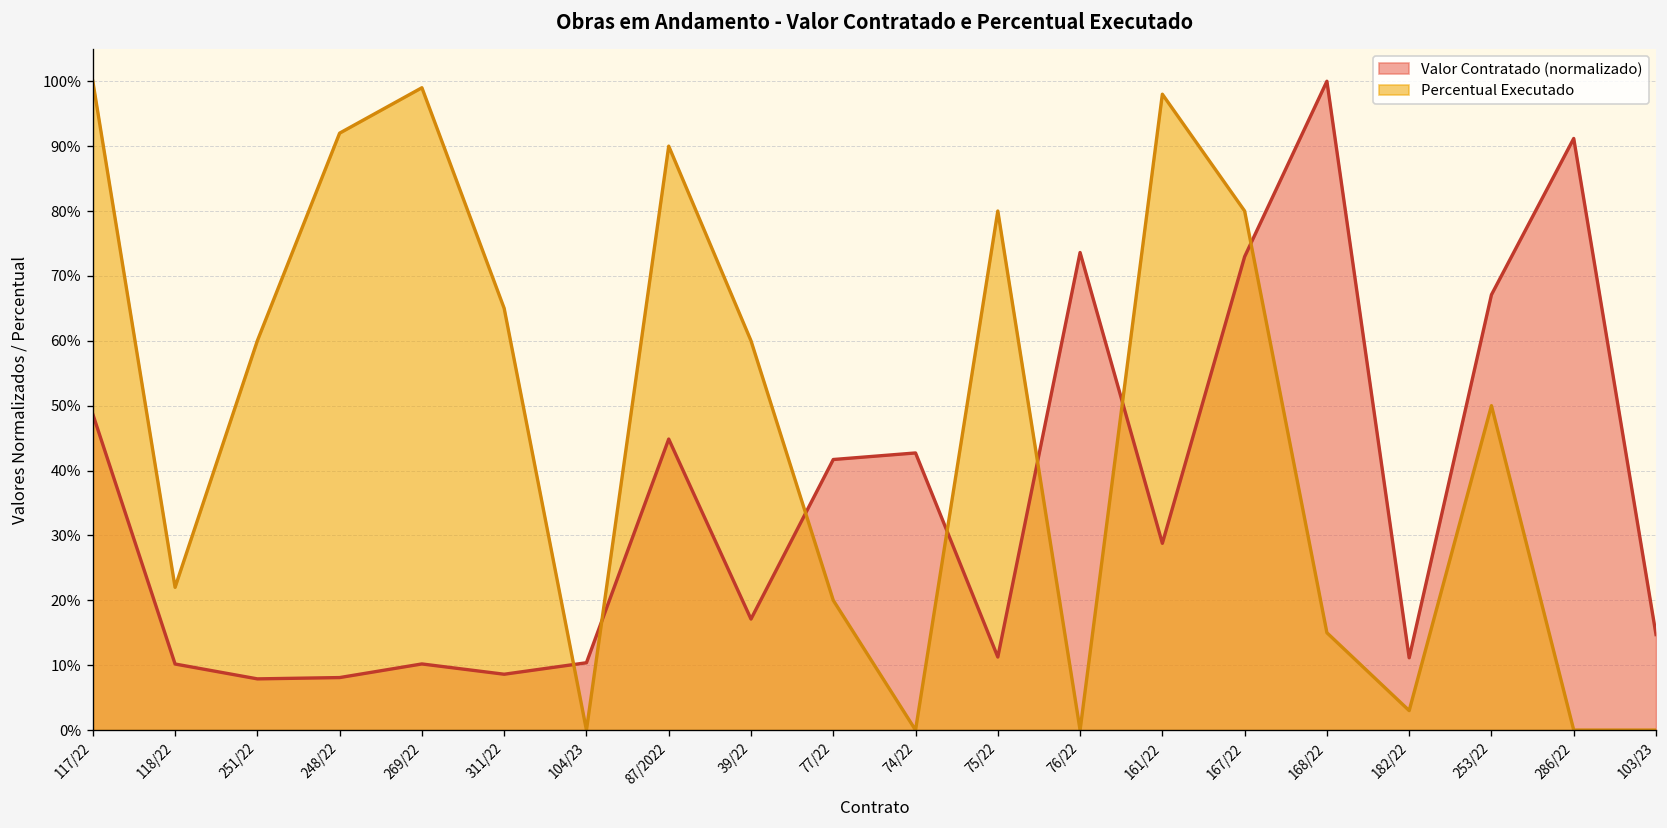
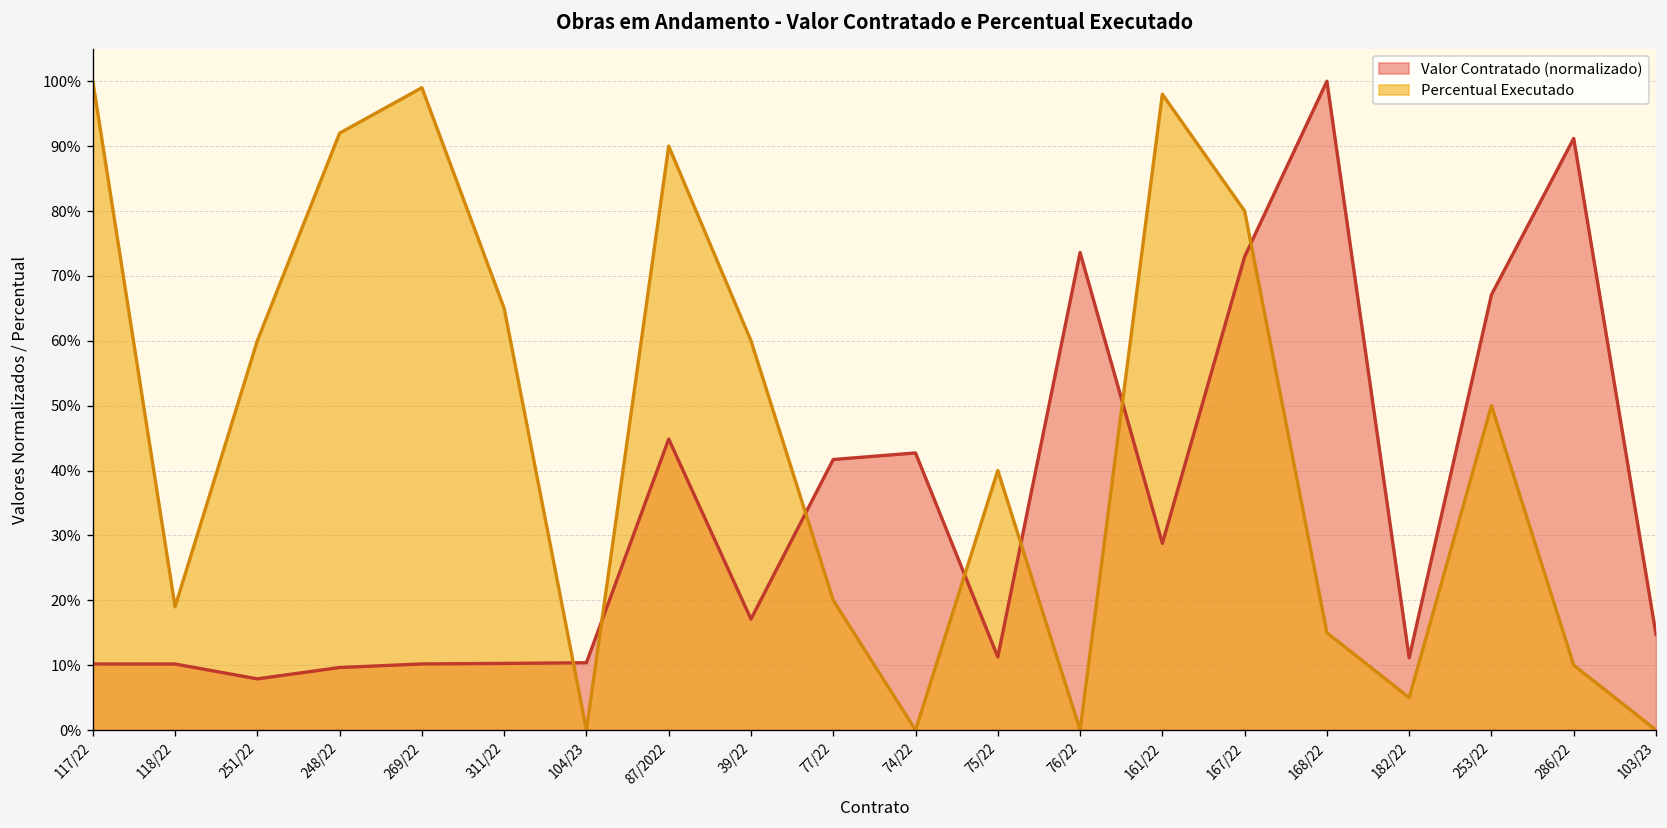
  {
    "Valor Contratado (normalizado)": {
-     "117/22": "49%",
+     "117/22": "10%",
      "118/22": "10%",
      "251/22": "8%",
-     "248/22": "8%",
+     "248/22": "10%",
      "269/22": "10%",
-     "311/22": "9%",
+     "311/22": "10%",
      "104/23": "10%",
      "87/2022": "45%",
      "39/22": "17%",
      "77/22": "42%",
      "74/22": "43%",
      "75/22": "11%",
      "76/22": "74%",
      "161/22": "29%",
      "167/22": "73%",
      "168/22": "100%",
      "182/22": "11%",
      "253/22": "67%",
      "286/22": "91%",
      "103/23": "15%"
    },
    "Percentual Executado": {
      "117/22": "100%",
-     "118/22": "22%",
+     "118/22": "19%",
      "251/22": "60%",
      "248/22": "92%",
      "269/22": "99%",
      "311/22": "65%",
      "104/23": "0%",
      "87/2022": "90%",
      "39/22": "60%",
      "77/22": "20%",
      "74/22": "0%",
-     "75/22": "80%",
+     "75/22": "40%",
      "76/22": "0%",
      "161/22": "98%",
      "167/22": "80%",
      "168/22": "15%",
-     "182/22": "3%",
+     "182/22": "5%",
      "253/22": "50%",
-     "286/22": "0%",
+     "286/22": "10%",
      "103/23": "0%"
    }
  }
